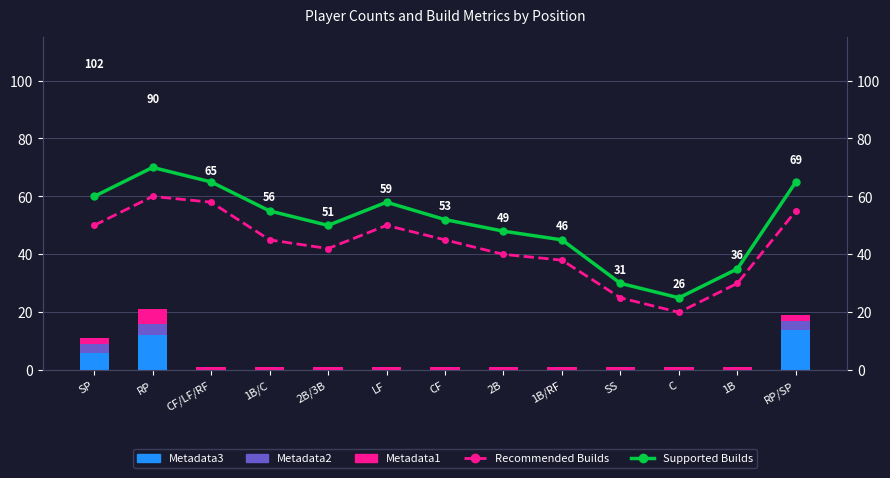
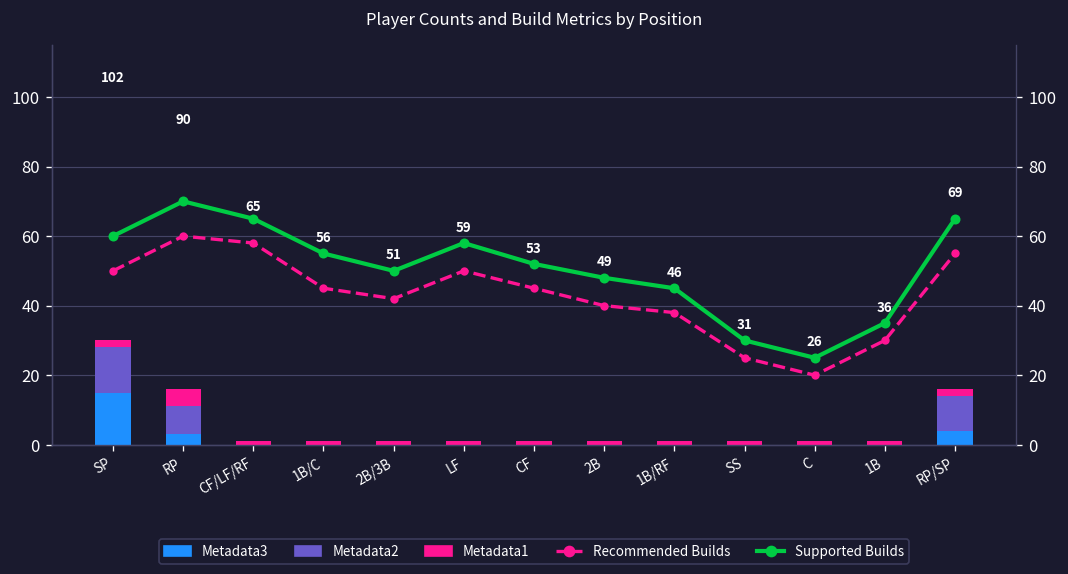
  {
    "Metadata3": {
-     "SP": 6,
-     "RP": 12,
+     "SP": 15,
+     "RP": 3,
      "CF/LF/RF": 0,
      "1B/C": 0,
      "2B/3B": 0,
      "LF": 0,
      "CF": 0,
      "2B": 0,
      "1B/RF": 0,
      "SS": 0,
      "C": 0,
      "1B": 0,
-     "RP/SP": 14
+     "RP/SP": 4
    },
    "Metadata2": {
-     "SP": 3,
-     "RP": 4,
+     "SP": 13,
+     "RP": 8,
      "CF/LF/RF": 0,
      "1B/C": 0,
      "2B/3B": 0,
      "LF": 0,
      "CF": 0,
      "2B": 0,
      "1B/RF": 0,
      "SS": 0,
      "C": 0,
      "1B": 0,
-     "RP/SP": 3
+     "RP/SP": 10
    }
  }
